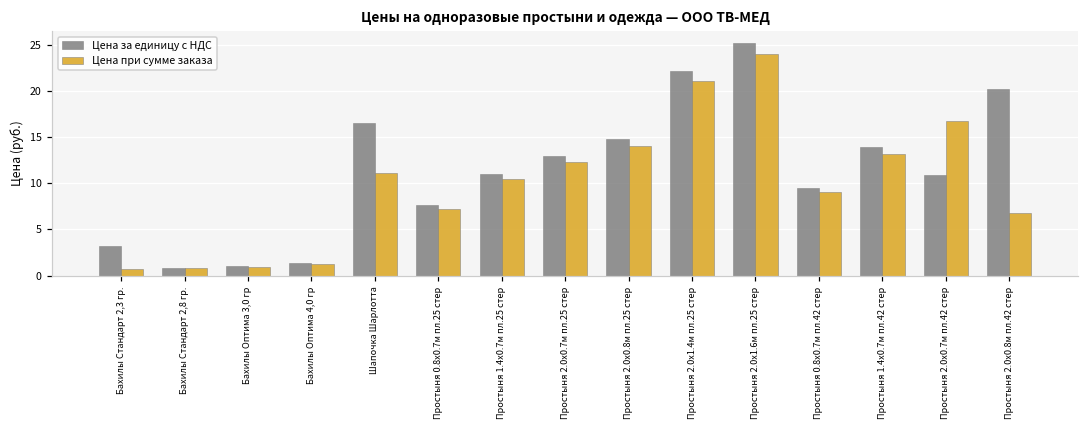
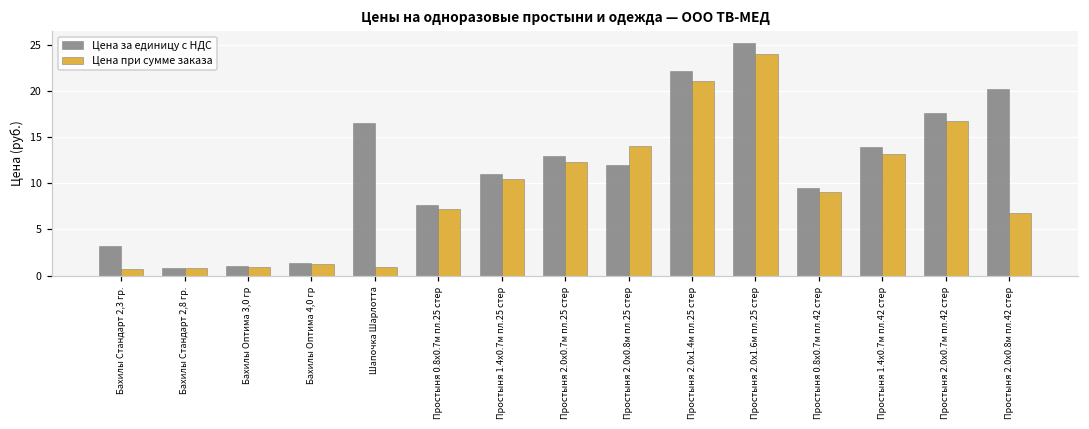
  {
    "Цена за единицу с НДС": {
      "Бахилы Стандарт 2,3 гр.": 3,
      "Бахилы Стандарт 2,8 гр.": 1,
      "Бахилы Оптима 3,0 гр": 1,
      "Бахилы Оптима 4,0 гр": 1,
      "Шапочка Шарлотта": 17,
      "Простыня 0.8х0.7м пл.25 стер": 8,
      "Простыня 1.4х0.7м пл.25 стер": 11,
      "Простыня 2.0х0.7м пл.25 стер": 13,
-     "Простыня 2.0х0.8м пл.25 стер": 15,
+     "Простыня 2.0х0.8м пл.25 стер": 12,
      "Простыня 2.0х1.4м пл.25 стер": 22,
      "Простыня 2.0х1.6м пл.25 стер": 25,
      "Простыня 0.8х0.7м пл.42 стер": 10,
      "Простыня 1.4х0.7м пл.42 стер": 14,
-     "Простыня 2.0х0.7м пл.42 стер": 11,
+     "Простыня 2.0х0.7м пл.42 стер": 18,
      "Простыня 2.0х0.8м пл.42 стер": 20
    },
    "Цена при сумме заказа": {
      "Бахилы Стандарт 2,3 гр.": 1,
      "Бахилы Стандарт 2,8 гр.": 1,
      "Бахилы Оптима 3,0 гр": 1,
      "Бахилы Оптима 4,0 гр": 1,
-     "Шапочка Шарлотта": 11,
+     "Шапочка Шарлотта": 1,
      "Простыня 0.8х0.7м пл.25 стер": 7,
      "Простыня 1.4х0.7м пл.25 стер": 10,
      "Простыня 2.0х0.7м пл.25 стер": 12,
      "Простыня 2.0х0.8м пл.25 стер": 14,
      "Простыня 2.0х1.4м пл.25 стер": 21,
      "Простыня 2.0х1.6м пл.25 стер": 24,
      "Простыня 0.8х0.7м пл.42 стер": 9,
      "Простыня 1.4х0.7м пл.42 стер": 13,
      "Простыня 2.0х0.7м пл.42 стер": 17,
      "Простыня 2.0х0.8м пл.42 стер": 7
    }
  }
